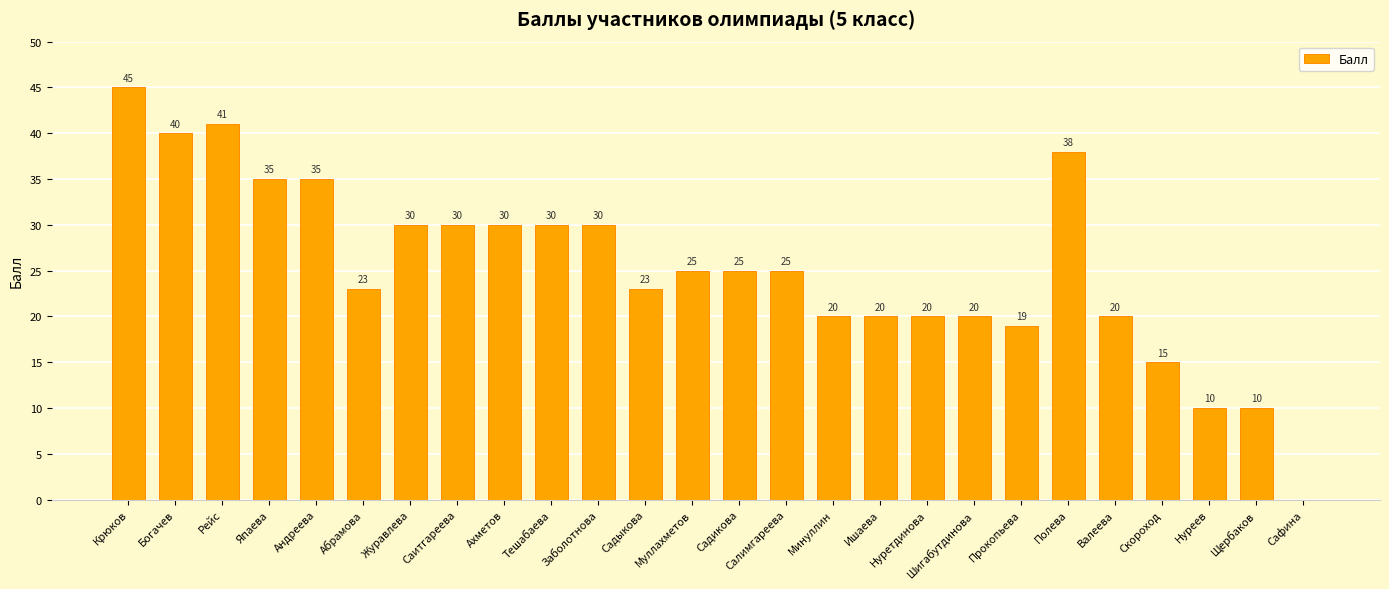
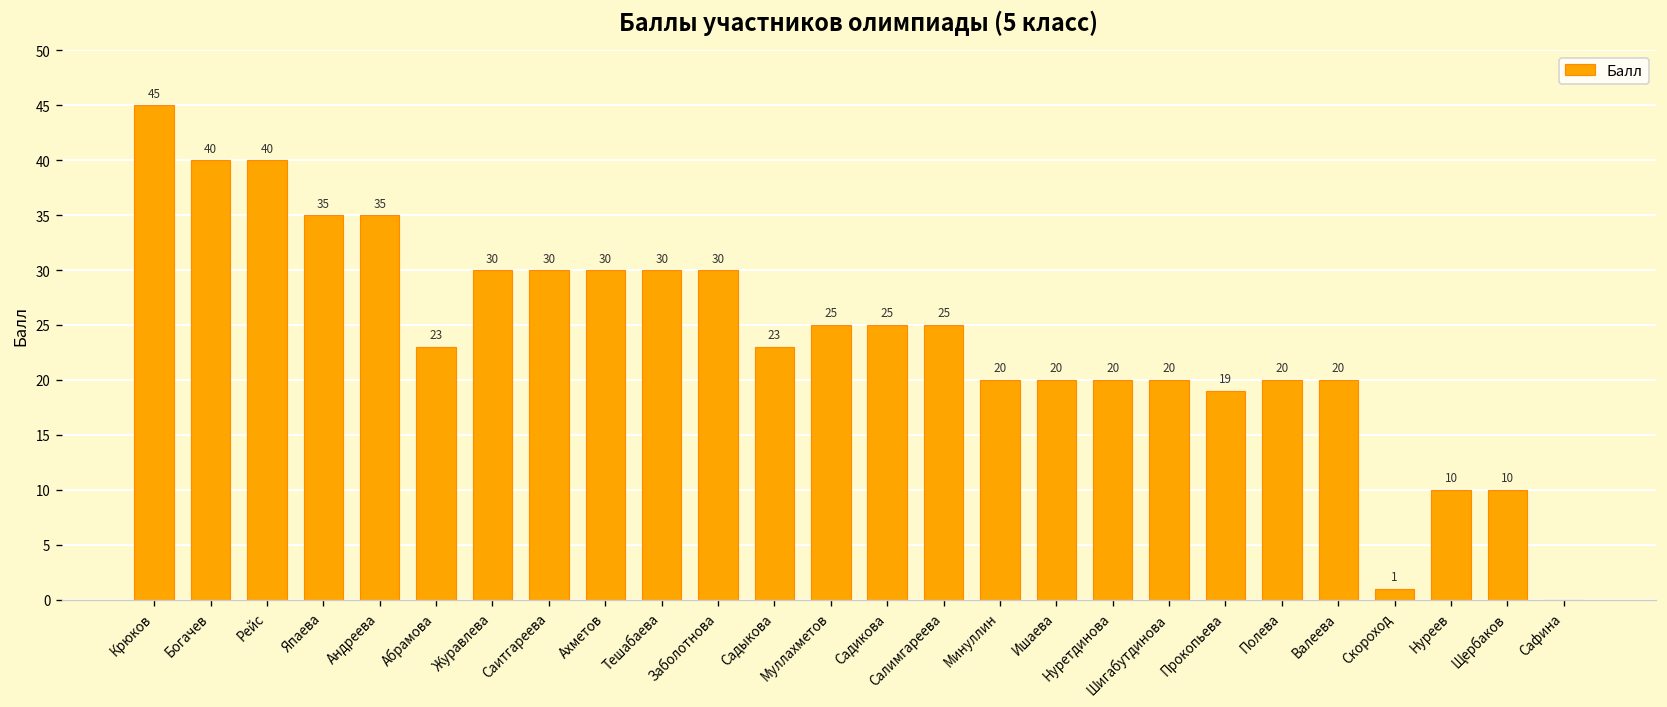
  {
    "Крюков": 45,
    "Богачев": 40,
-   "Рейс": 41,
+   "Рейс": 40,
    "Япаева": 35,
    "Андреева": 35,
    "Абрамова": 23,
    "Журавлева": 30,
    "Саитгареева": 30,
    "Ахметов": 30,
    "Тешабаева": 30,
    "Заболотнова": 30,
    "Садыкова": 23,
    "Муллахметов": 25,
    "Садикова": 25,
    "Салимгареева": 25,
    "Минуллин": 20,
    "Ишаева": 20,
    "Нуретдинова": 20,
    "Шигабутдинова": 20,
    "Прокопьева": 19,
-   "Полева": 38,
+   "Полева": 20,
    "Валеева": 20,
-   "Скороход": 15,
+   "Скороход": 1,
    "Нуреев": 10,
    "Щербаков": 10
  }
